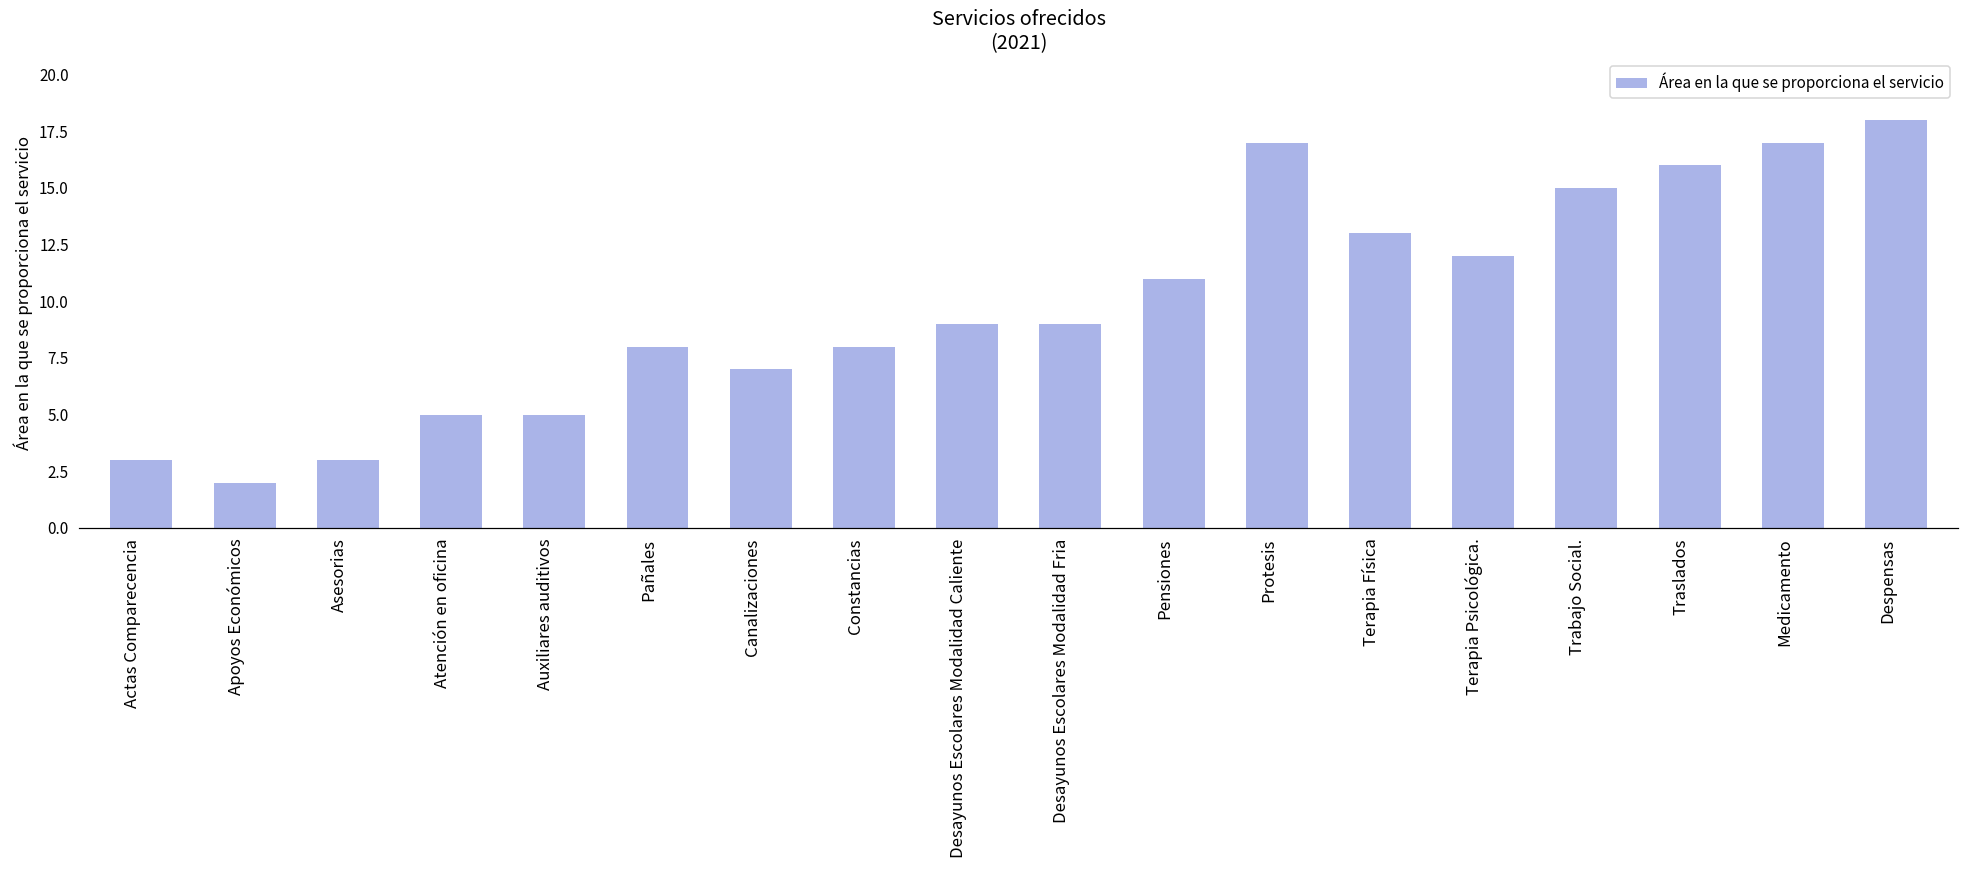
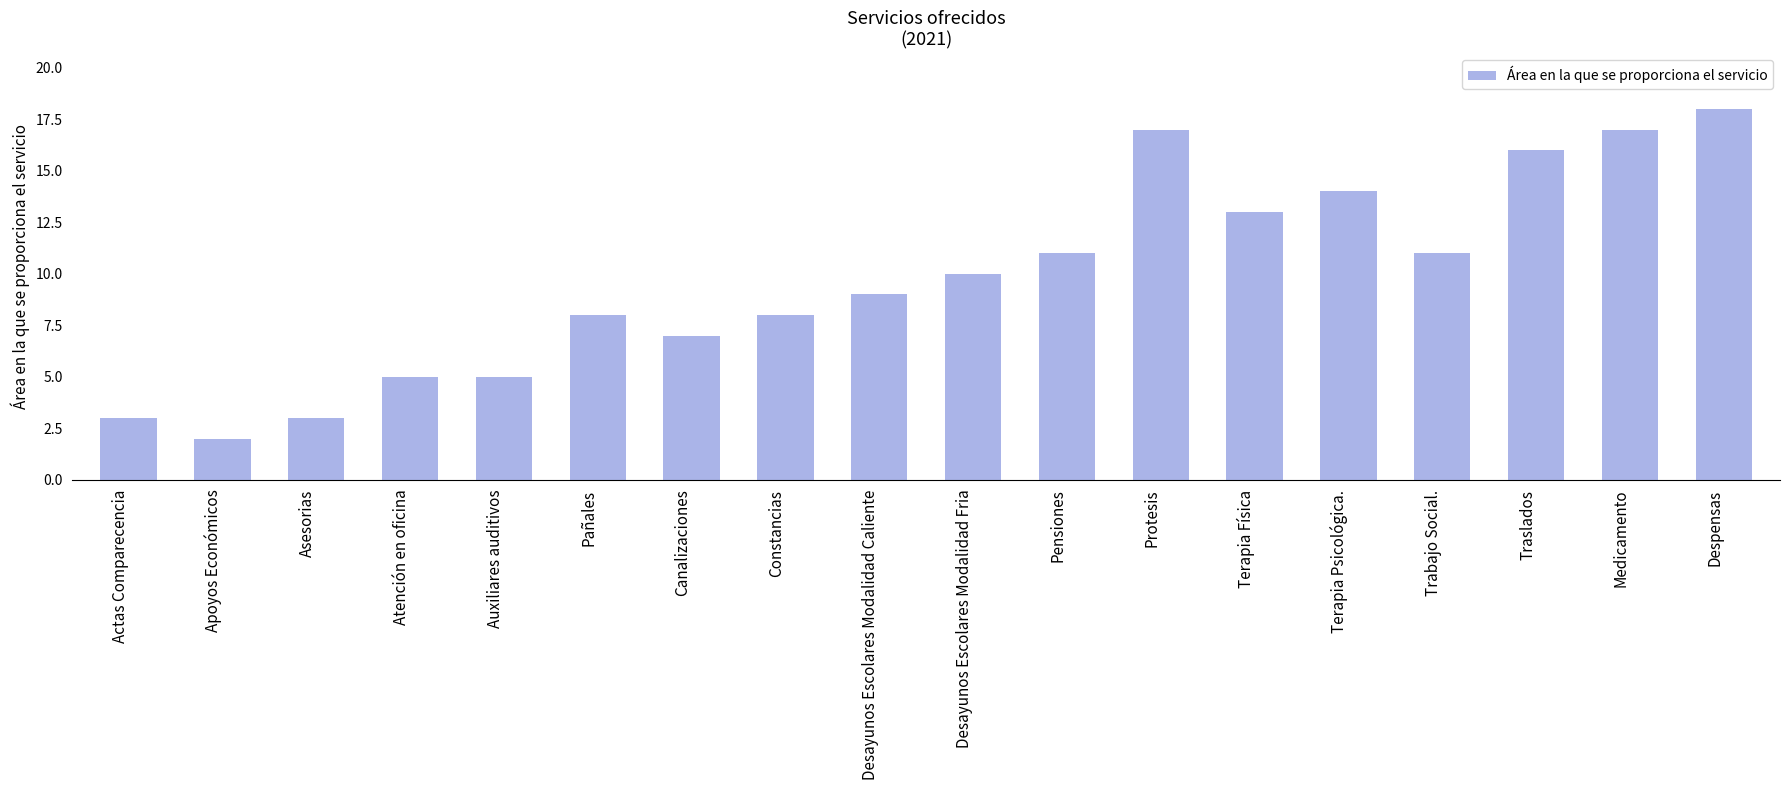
  {
    "Actas Comparecencia": 3,
    "Apoyos Económicos": 2,
    "Asesorias": 3,
    "Atención en oficina": 5,
    "Auxiliares auditivos": 5,
    "Pañales": 8,
    "Canalizaciones": 7,
    "Constancias": 8,
    "Desayunos Escolares Modalidad Caliente": 9,
-   "Desayunos Escolares Modalidad Fria": 9,
+   "Desayunos Escolares Modalidad Fria": 10,
    "Pensiones": 11,
    "Protesis": 17,
    "Terapia Física": 13,
-   "Terapia Psicológica.": 12,
-   "Trabajo Social.": 15,
+   "Terapia Psicológica.": 14,
+   "Trabajo Social.": 11,
    "Traslados": 16,
    "Medicamento": 17,
    "Despensas": 18
  }
